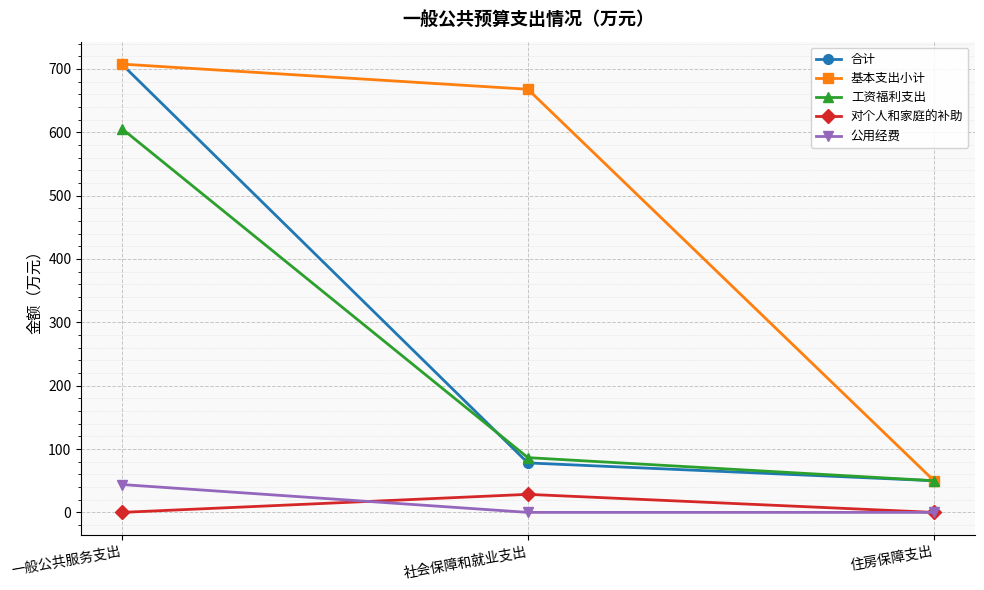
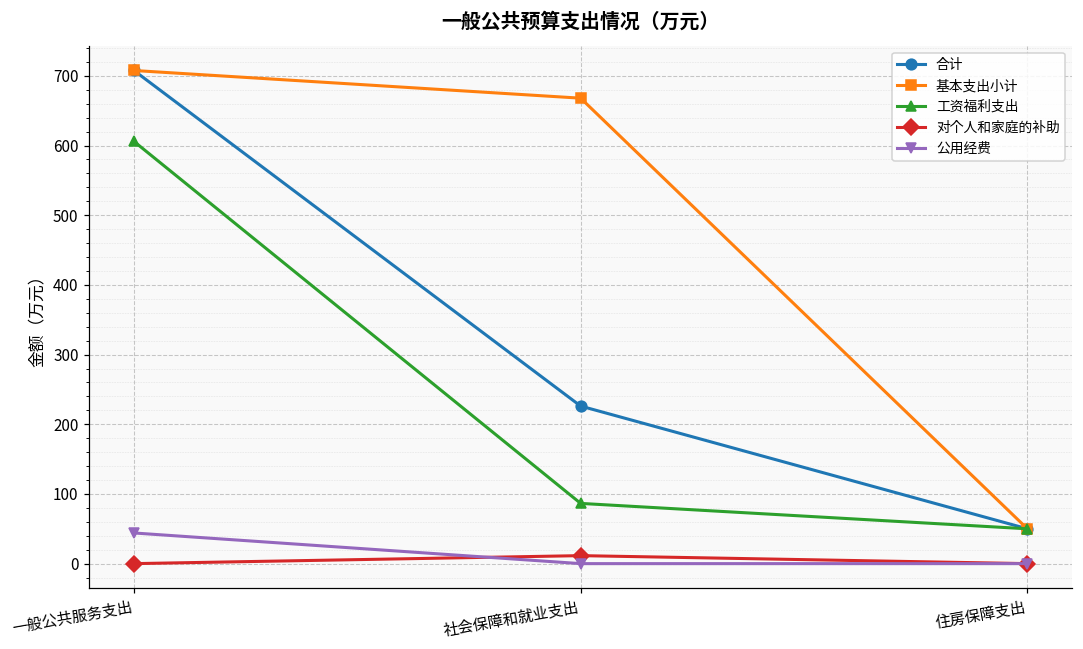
  {
    "合计": {
-     "社会保障和就业支出": 80
+     "社会保障和就业支出": 230
    },
    "基本支出小计": {
      "社会保障和就业支出": 670
    },
    "工资福利支出": {
      "一般公共服务支出": 610,
      "社会保障和就业支出": 90
    },
    "对个人和家庭的补助": {
      "一般公共服务支出": 0,
-     "社会保障和就业支出": 30
+     "社会保障和就业支出": 10
    },
    "公用经费": {
      "一般公共服务支出": 40,
      "社会保障和就业支出": 0
    }
  }
